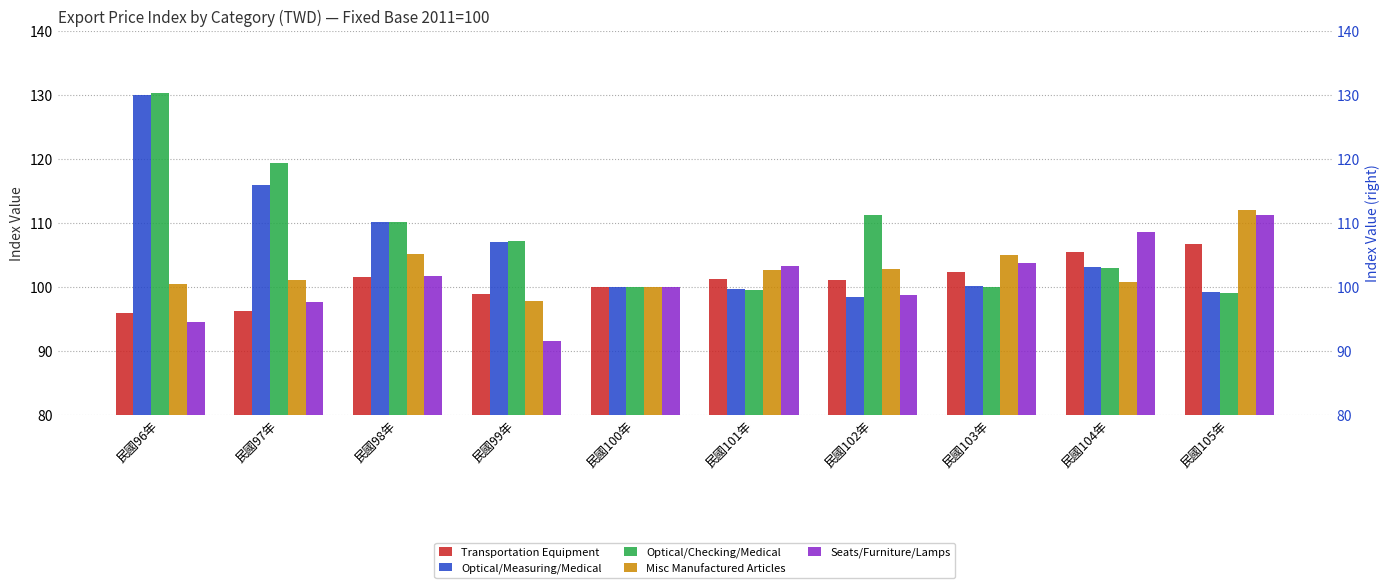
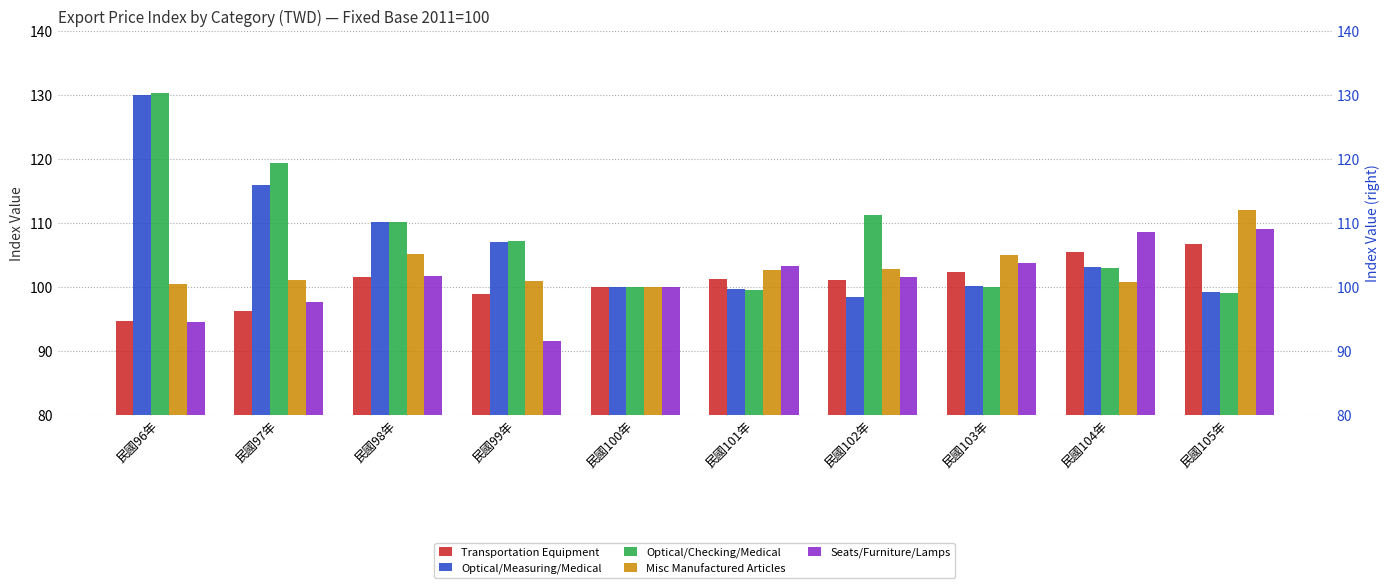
  {
    "Transportation Equipment": {
-     "民國96年": 96,
+     "民國96年": 95,
      "民國97年": 96,
      "民國98年": 101,
      "民國99年": 99,
      "民國100年": 100,
      "民國101年": 101,
      "民國102年": 101,
      "民國103年": 102,
      "民國104年": 105,
      "民國105年": 107
    },
    "Optical/Measuring/Medical": {
      "民國96年": 130,
      "民國97年": 116,
      "民國98年": 110,
      "民國99年": 107,
      "民國100年": 100,
      "民國101年": 100,
      "民國102年": 98,
      "民國103年": 100,
      "民國104年": 103,
      "民國105年": 99
    },
    "Optical/Checking/Medical": {
      "民國96年": 130,
      "民國97年": 119,
      "民國98年": 110,
      "民國99年": 107,
      "民國100年": 100,
      "民國101年": 100,
      "民國102年": 111,
      "民國103年": 100,
      "民國104年": 103,
      "民國105年": 99
    },
    "Misc Manufactured Articles": {
      "民國96年": 100,
      "民國97年": 101,
      "民國98年": 105,
-     "民國99年": 98,
+     "民國99年": 101,
      "民國100年": 100,
      "民國101年": 103,
      "民國102年": 103,
      "民國103年": 105,
      "民國104年": 101,
      "民國105年": 112
    },
    "Seats/Furniture/Lamps": {
      "民國96年": 95,
      "民國97年": 98,
      "民國98年": 102,
      "民國99年": 92,
      "民國100年": 100,
      "民國101年": 103,
-     "民國102年": 99,
+     "民國102年": 102,
      "民國103年": 104,
      "民國104年": 109,
-     "民國105年": 111
+     "民國105年": 109
    }
  }
